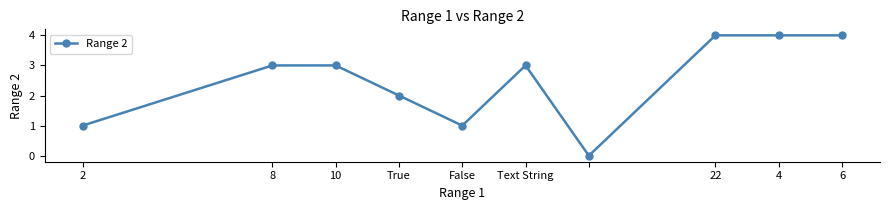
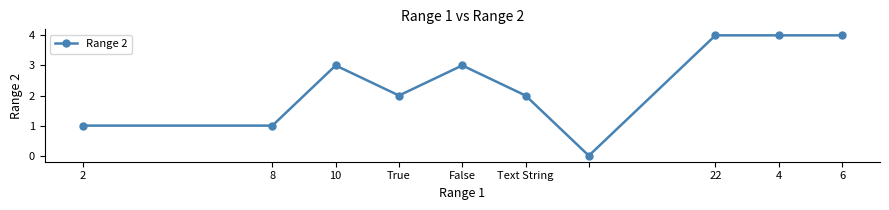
  {
    "2": 1,
-   "8": 3,
+   "8": 1,
    "10": 3,
    "True": 2,
-   "False": 1,
-   "Text String": 3,
+   "False": 3,
+   "Text String": 2,
    "22": 4,
    "4": 4,
    "6": 4
  }
